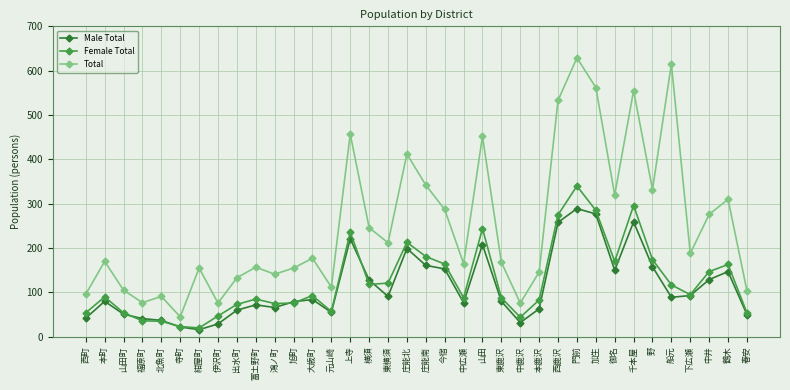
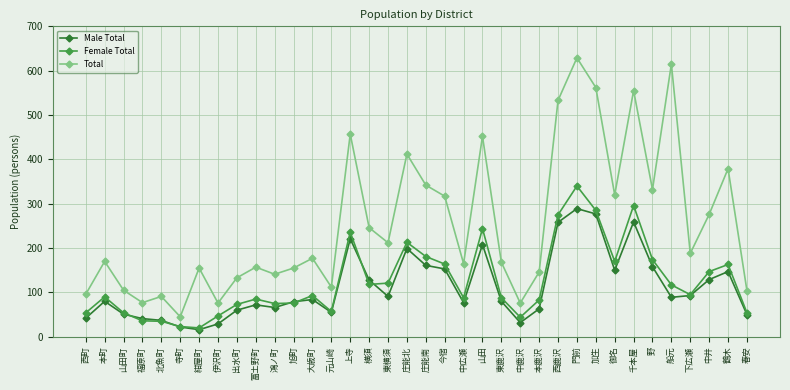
  {
    "Total": {
      "西町": 100,
      "本町": 170,
      "山田町": 110,
      "福原町": 80,
      "北魚町": 90,
      "寺町": 50,
      "紺屋町": 160,
      "伊沢町": 80,
      "出水町": 130,
      "富土野町": 160,
      "鴻ノ町": 140,
      "旭町": 160,
      "大歳町": 180,
      "元山崎": 110,
      "上寺": 460,
      "横須": 250,
      "東横須": 210,
      "庄能北": 410,
      "庄能南": 340,
-     "今宿": 290,
+     "今宿": 320,
      "中広瀬": 170,
      "山田": 450,
      "東鹿沢": 170,
      "中鹿沢": 80,
      "本鹿沢": 150,
      "西鹿沢": 530,
      "門前": 630,
      "加生": 560,
      "御名": 320,
      "千本屋": 560,
      "野": 330,
      "船元": 620,
      "下広瀬": 190,
      "中井": 280,
-     "鶴木": 310,
+     "鶴木": 380,
      "春安": 100
    }
  }
